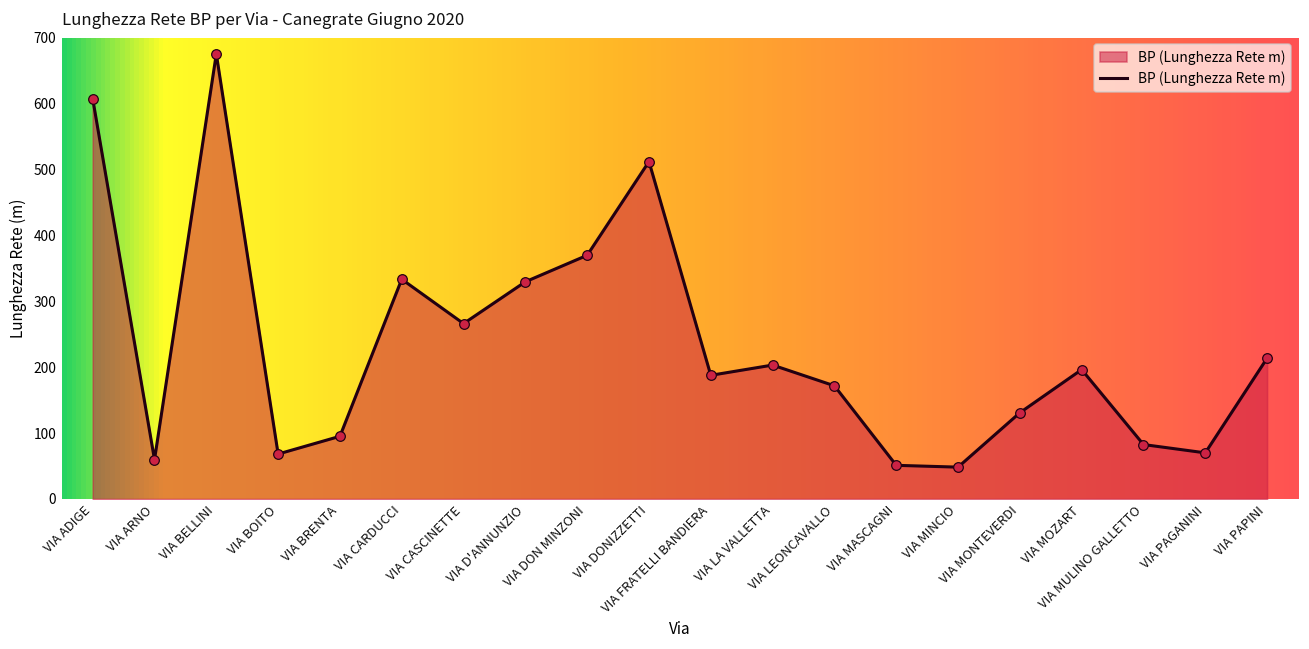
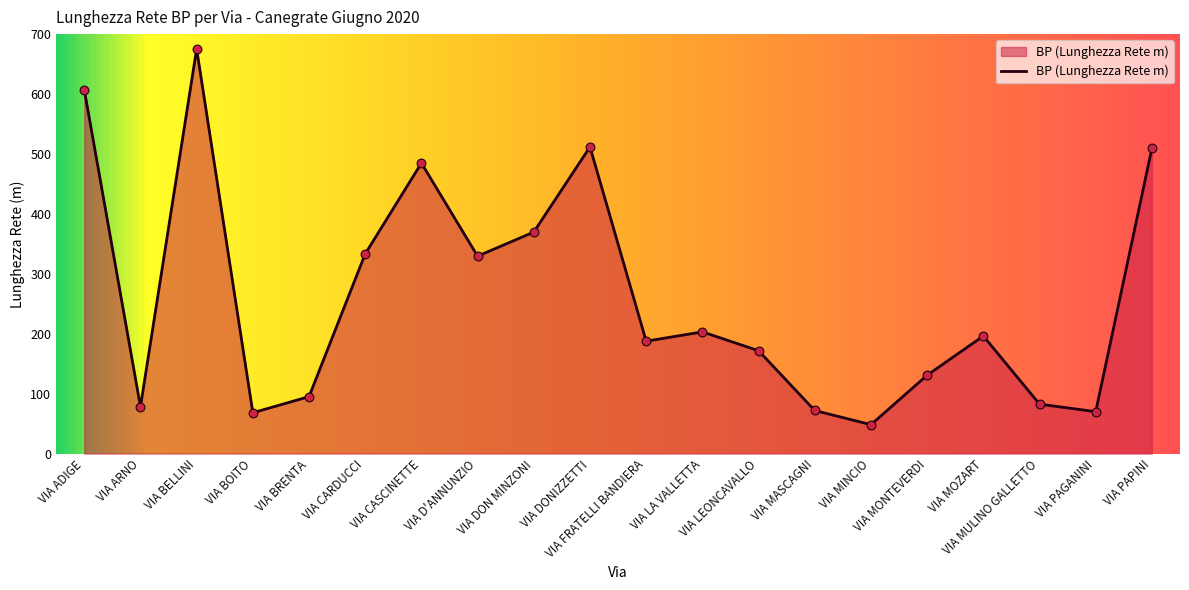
  {
    "VIA ADIGE": 610,
-   "VIA ARNO": 60,
+   "VIA ARNO": 80,
    "VIA BELLINI": 680,
    "VIA BOITO": 70,
    "VIA BRENTA": 100,
    "VIA CARDUCCI": 330,
-   "VIA CASCINETTE": 270,
+   "VIA CASCINETTE": 480,
    "VIA D'ANNUNZIO": 330,
    "VIA DON MINZONI": 370,
    "VIA DONIZZETTI": 510,
    "VIA FRATELLI BANDIERA": 190,
    "VIA LA VALLETTA": 200,
    "VIA LEONCAVALLO": 170,
-   "VIA MASCAGNI": 50,
+   "VIA MASCAGNI": 70,
    "VIA MINCIO": 50,
    "VIA MONTEVERDI": 130,
    "VIA MOZART": 200,
    "VIA MULINO GALLETTO": 80,
    "VIA PAGANINI": 70,
-   "VIA PAPINI": 210
+   "VIA PAPINI": 510
  }
